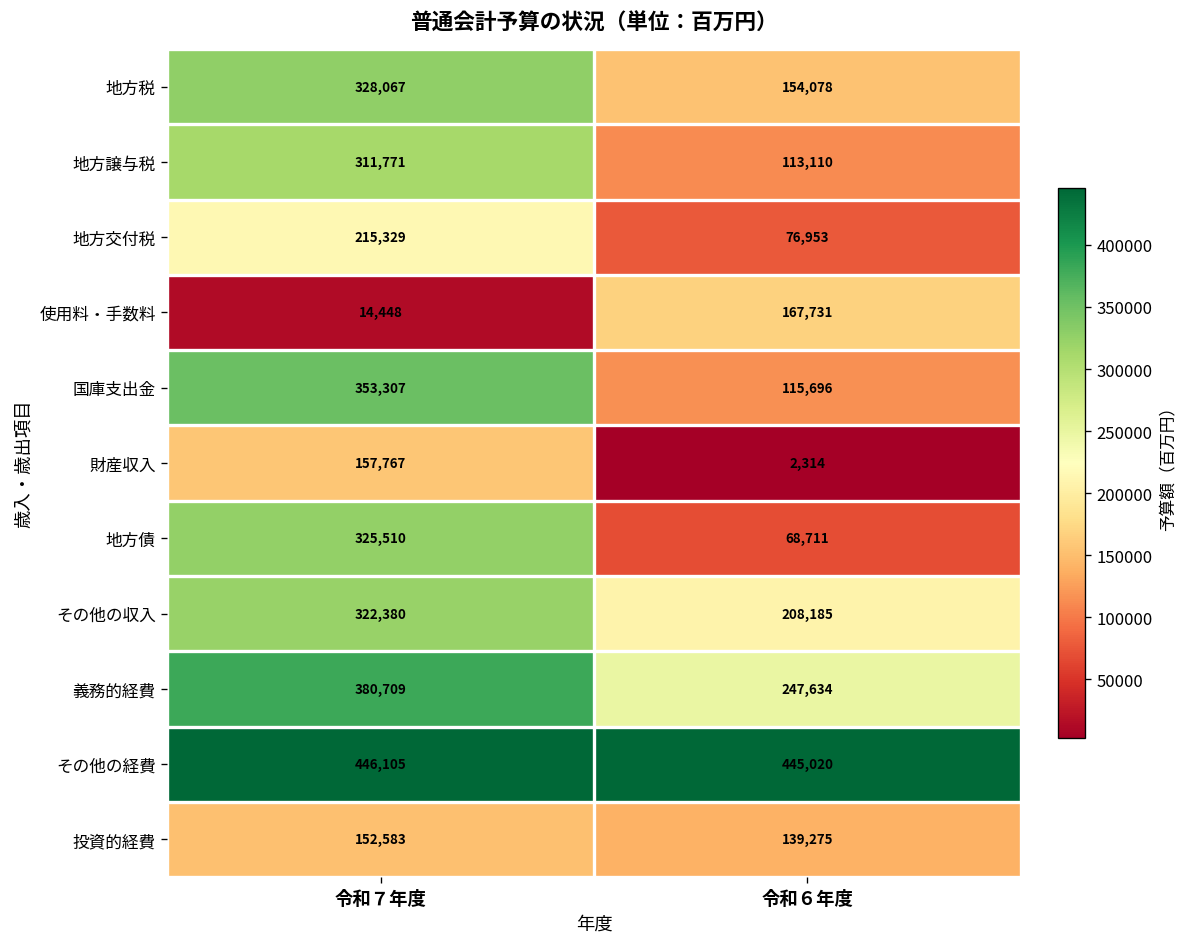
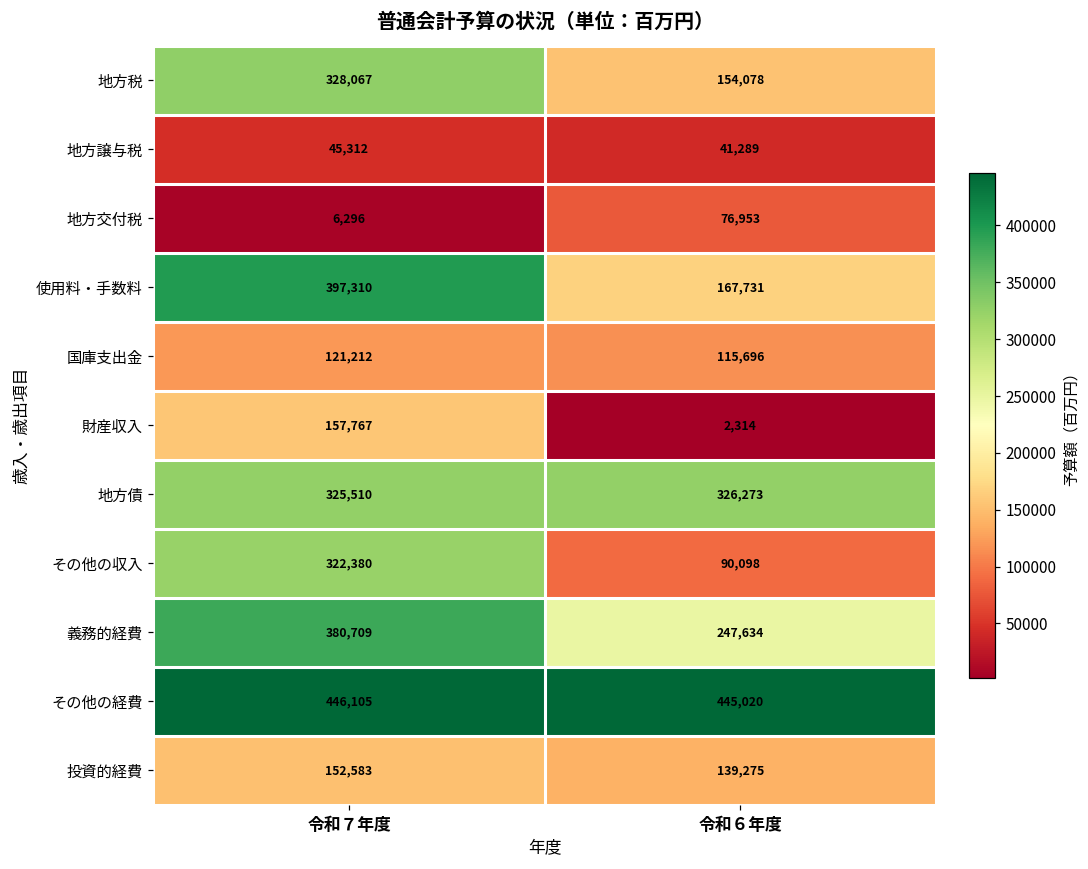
  {
    "地方税": {
      "令和７年度": "328,067",
      "令和６年度": "154,078"
    },
    "地方譲与税": {
-     "令和７年度": "311,771",
-     "令和６年度": "113,110"
+     "令和７年度": "45,312",
+     "令和６年度": "41,289"
    },
    "地方交付税": {
-     "令和７年度": "215,329",
+     "令和７年度": "6,296",
      "令和６年度": "76,953"
    },
    "使用料・手数料": {
-     "令和７年度": "14,448",
+     "令和７年度": "397,310",
      "令和６年度": "167,731"
    },
    "国庫支出金": {
-     "令和７年度": "353,307",
+     "令和７年度": "121,212",
      "令和６年度": "115,696"
    },
    "財産収入": {
      "令和７年度": "157,767",
      "令和６年度": "2,314"
    },
    "地方債": {
      "令和７年度": "325,510",
-     "令和６年度": "68,711"
+     "令和６年度": "326,273"
    },
    "その他の収入": {
      "令和７年度": "322,380",
-     "令和６年度": "208,185"
+     "令和６年度": "90,098"
    },
    "義務的経費": {
      "令和７年度": "380,709",
      "令和６年度": "247,634"
    },
    "その他の経費": {
      "令和７年度": "446,105",
      "令和６年度": "445,020"
    },
    "投資的経費": {
      "令和７年度": "152,583",
      "令和６年度": "139,275"
    }
  }
